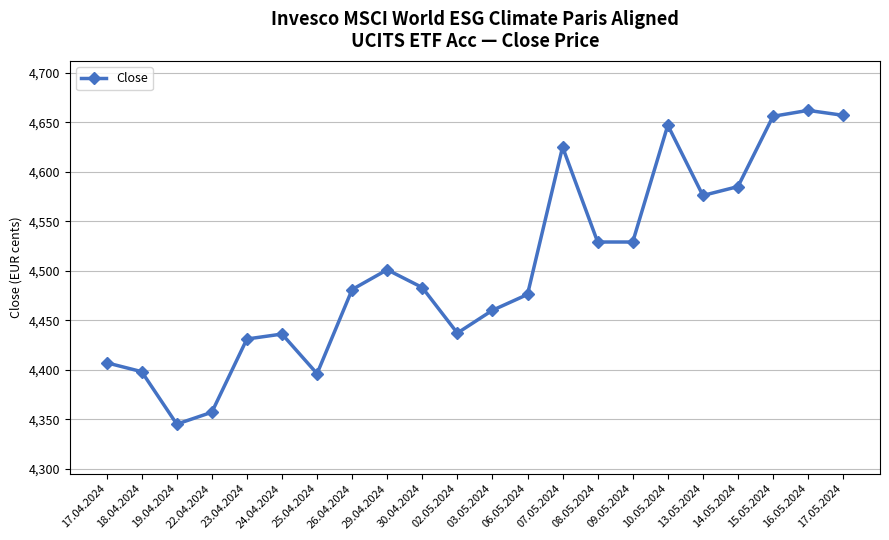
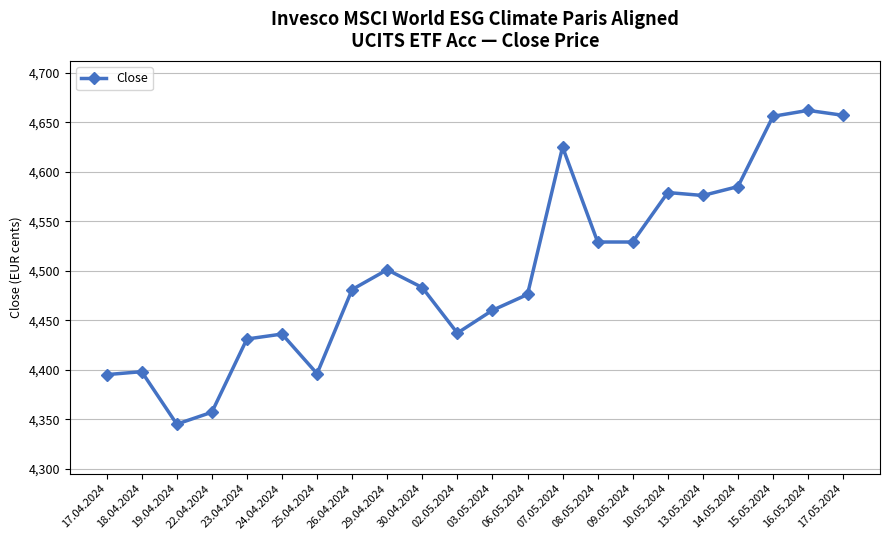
  {
-   "17.04.2024": "4,410",
+   "17.04.2024": "4,400",
    "18.04.2024": "4,400",
    "19.04.2024": "4,350",
    "22.04.2024": "4,360",
    "23.04.2024": "4,430",
    "24.04.2024": "4,440",
    "25.04.2024": "4,400",
    "26.04.2024": "4,480",
    "29.04.2024": "4,500",
    "30.04.2024": "4,480",
    "02.05.2024": "4,440",
    "03.05.2024": "4,460",
    "06.05.2024": "4,480",
    "07.05.2024": "4,630",
    "08.05.2024": "4,530",
    "09.05.2024": "4,530",
-   "10.05.2024": "4,650",
+   "10.05.2024": "4,580",
    "13.05.2024": "4,580",
    "14.05.2024": "4,590",
    "15.05.2024": "4,660",
    "16.05.2024": "4,660",
    "17.05.2024": "4,660"
  }
